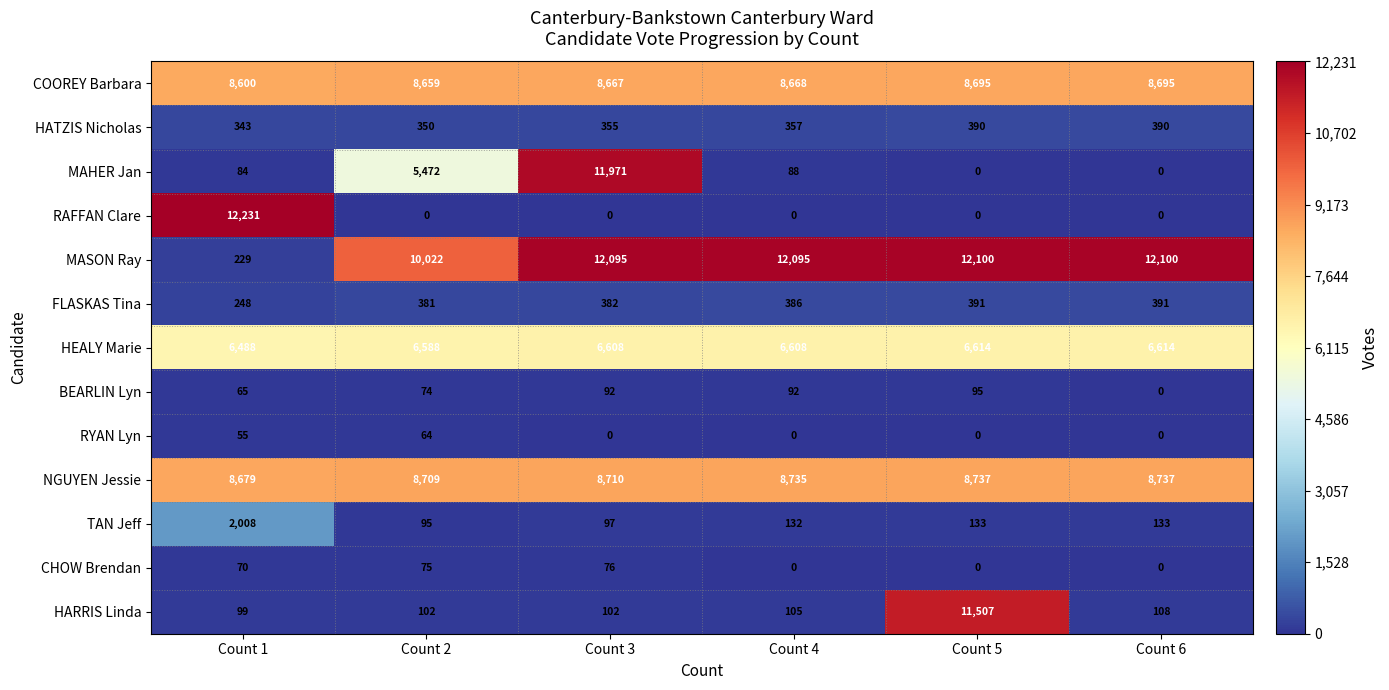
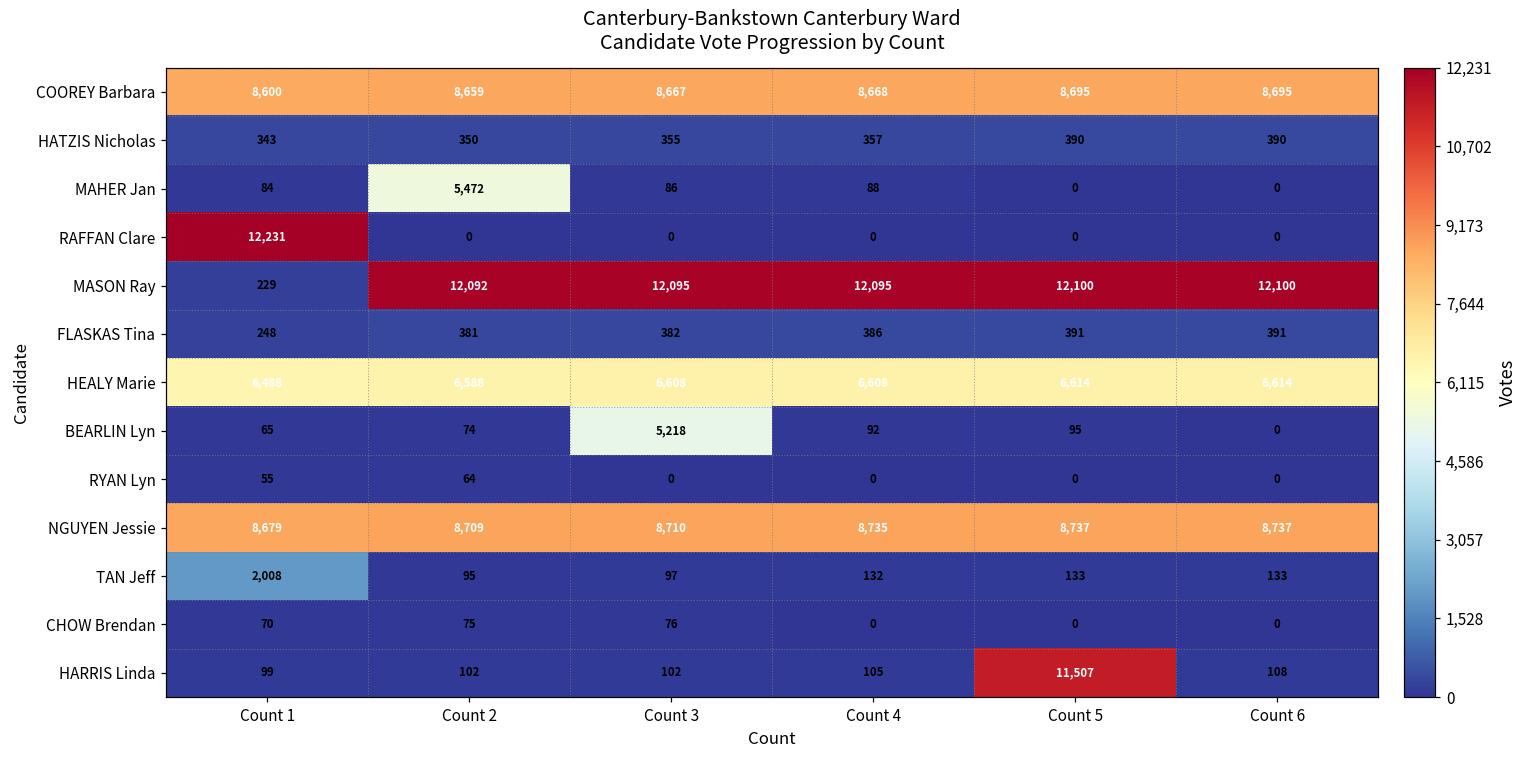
  {
    "COOREY Barbara": {
      "Count 1": "8,600",
      "Count 2": "8,659",
      "Count 3": "8,667",
      "Count 4": "8,668",
      "Count 5": "8,695",
      "Count 6": "8,695"
    },
    "HATZIS Nicholas": {
      "Count 1": "343",
      "Count 2": "350",
      "Count 3": "355",
      "Count 4": "357",
      "Count 5": "390",
      "Count 6": "390"
    },
    "MAHER Jan": {
      "Count 1": "84",
      "Count 2": "5,472",
-     "Count 3": "11,971",
+     "Count 3": "86",
      "Count 4": "88",
      "Count 5": "0",
      "Count 6": "0"
    },
    "RAFFAN Clare": {
      "Count 1": "12,231",
      "Count 2": "0",
      "Count 3": "0",
      "Count 4": "0",
      "Count 5": "0",
      "Count 6": "0"
    },
    "MASON Ray": {
      "Count 1": "229",
-     "Count 2": "10,022",
+     "Count 2": "12,092",
      "Count 3": "12,095",
      "Count 4": "12,095",
      "Count 5": "12,100",
      "Count 6": "12,100"
    },
    "FLASKAS Tina": {
      "Count 1": "248",
      "Count 2": "381",
      "Count 3": "382",
      "Count 4": "386",
      "Count 5": "391",
      "Count 6": "391"
    },
    "HEALY Marie": {
      "Count 1": "6,488",
      "Count 2": "6,588",
      "Count 3": "6,608",
      "Count 4": "6,608",
      "Count 5": "6,614",
      "Count 6": "6,614"
    },
    "BEARLIN Lyn": {
      "Count 1": "65",
      "Count 2": "74",
-     "Count 3": "92",
+     "Count 3": "5,218",
      "Count 4": "92",
      "Count 5": "95",
      "Count 6": "0"
    },
    "RYAN Lyn": {
      "Count 1": "55",
      "Count 2": "64",
      "Count 3": "0",
      "Count 4": "0",
      "Count 5": "0",
      "Count 6": "0"
    },
    "NGUYEN Jessie": {
      "Count 1": "8,679",
      "Count 2": "8,709",
      "Count 3": "8,710",
      "Count 4": "8,735",
      "Count 5": "8,737",
      "Count 6": "8,737"
    },
    "TAN Jeff": {
      "Count 1": "2,008",
      "Count 2": "95",
      "Count 3": "97",
      "Count 4": "132",
      "Count 5": "133",
      "Count 6": "133"
    },
    "CHOW Brendan": {
      "Count 1": "70",
      "Count 2": "75",
      "Count 3": "76",
      "Count 4": "0",
      "Count 5": "0",
      "Count 6": "0"
    },
    "HARRIS Linda": {
      "Count 1": "99",
      "Count 2": "102",
      "Count 3": "102",
      "Count 4": "105",
      "Count 5": "11,507",
      "Count 6": "108"
    }
  }
